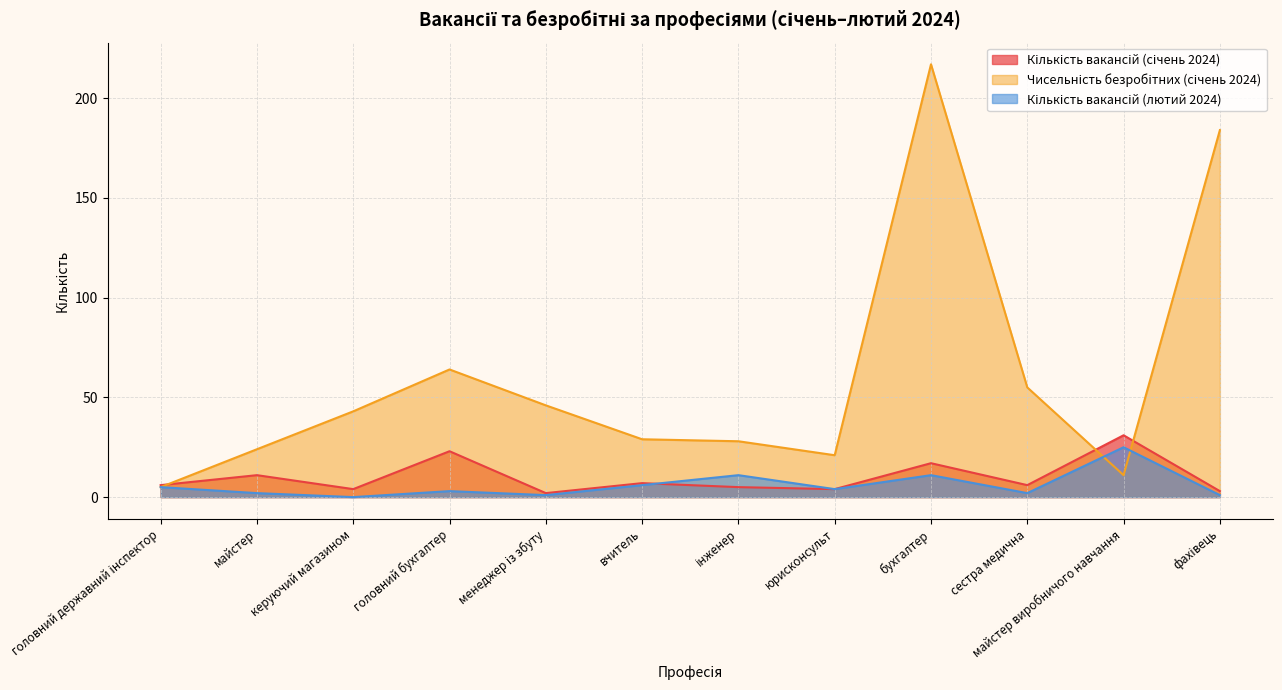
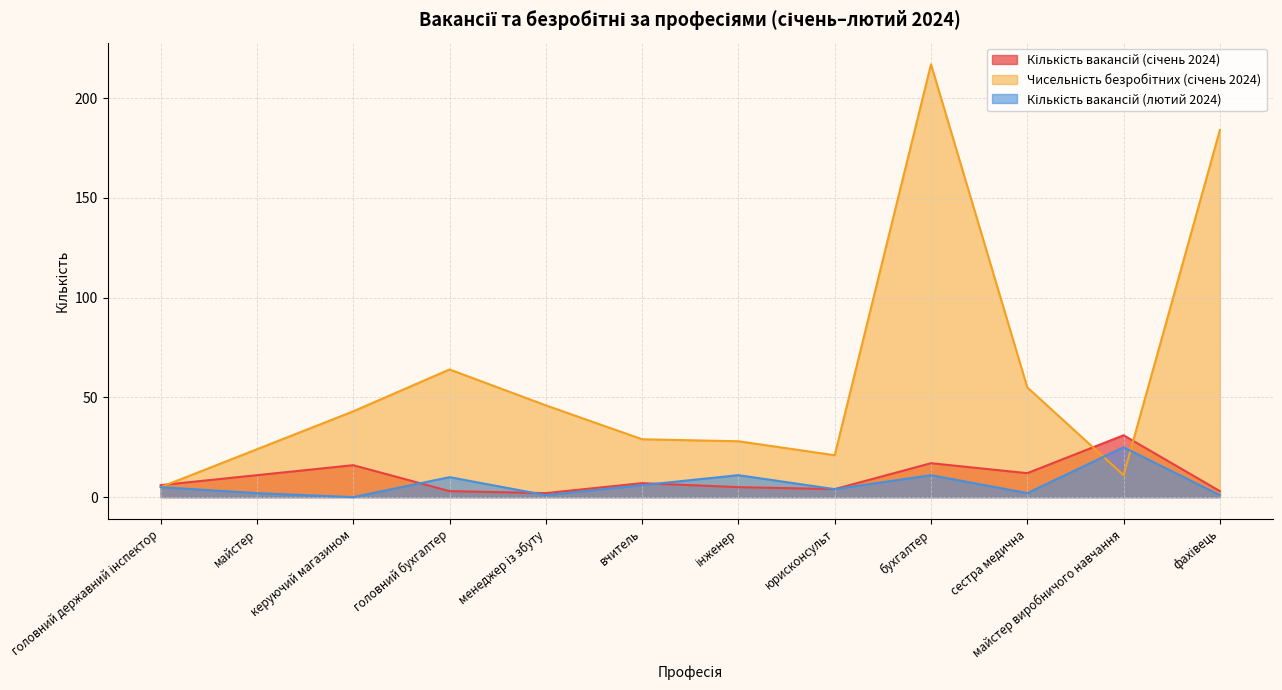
  {
    "Кількість вакансій (січень 2024)": {
      "майстер": 11,
-     "керуючий магазином": 4,
-     "головний бухгалтер": 23,
+     "керуючий магазином": 16,
+     "головний бухгалтер": 3,
      "інженер": 5,
      "бухгалтер": 17,
-     "сестра медична": 6,
+     "сестра медична": 12,
      "майстер виробничого навчання": 31,
      "фахівець": 3
    },
    "Чисельність безробітних (січень 2024)": {
      "майстер": 24,
      "керуючий магазином": 43,
      "головний бухгалтер": 64,
      "менеджер із збуту": 46,
      "вчитель": 29,
      "інженер": 28,
      "юрисконсульт": 21,
      "бухгалтер": 217,
      "сестра медична": 55,
      "майстер виробничого навчання": 11,
      "фахівець": 184
    },
    "Кількість вакансій (лютий 2024)": {
      "майстер": 2,
      "керуючий магазином": 0,
-     "головний бухгалтер": 3,
+     "головний бухгалтер": 10,
      "інженер": 11,
      "бухгалтер": 11,
      "сестра медична": 2,
      "майстер виробничого навчання": 25,
      "фахівець": 1
    }
  }
